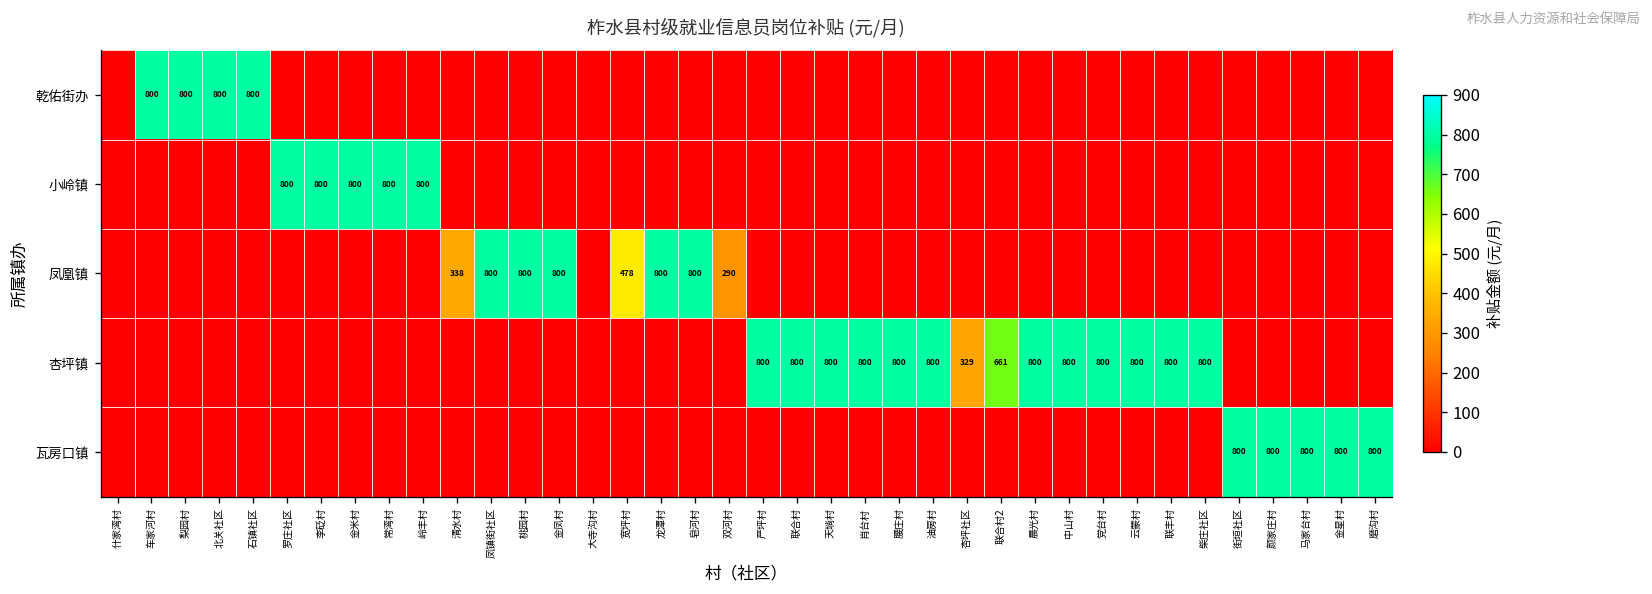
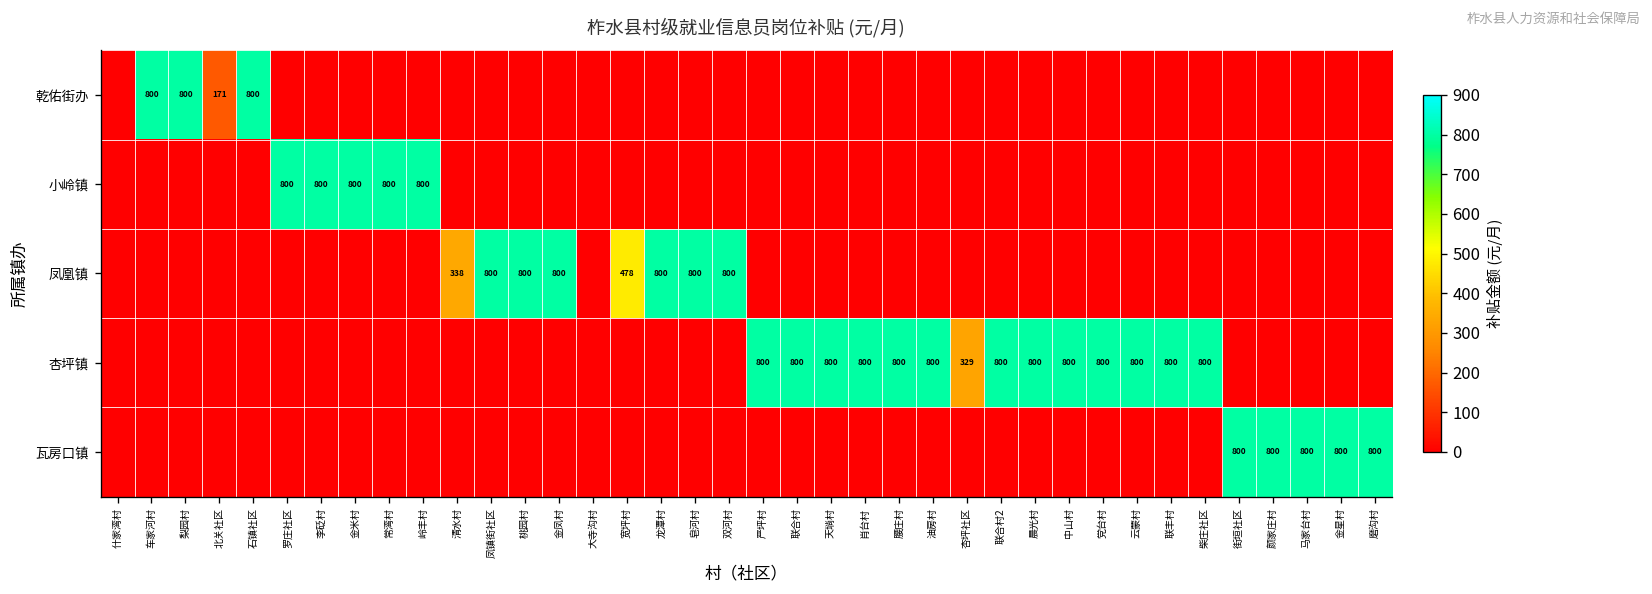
  {
    "乾佑街办": {
      "车家河村": 800,
      "梨园村": 800,
-     "北关社区": 800,
+     "北关社区": 171,
      "石镇社区": 800
    },
    "小岭镇": {
      "罗庄社区": 800,
      "李砭村": 800,
      "金米村": 800,
      "常湾村": 800,
      "岭丰村": 800
    },
    "凤凰镇": {
      "清水村": 338,
      "凤镇街社区": 800,
      "桃园村": 800,
      "金凤村": 800,
      "宽坪村": 478,
      "龙潭村": 800,
      "皂河村": 800,
-     "双河村": 290
+     "双河村": 800
    },
    "杏坪镇": {
      "严坪村": 800,
      "联合村": 800,
      "天埫村": 800,
      "肖台村": 800,
      "腰庄村": 800,
      "油房村": 800,
      "杏坪社区": 329,
-     "联合村2": 661,
+     "联合村2": 800,
      "晨光村": 800,
      "中山村": 800,
      "党台村": 800,
      "云蒙村": 800,
      "联丰村": 800,
      "柴庄社区": 800
    },
    "瓦房口镇": {
      "街垣社区": 800,
      "颜家庄村": 800,
      "马家台村": 800,
      "金星村": 800,
      "磨沟村": 800
    }
  }
